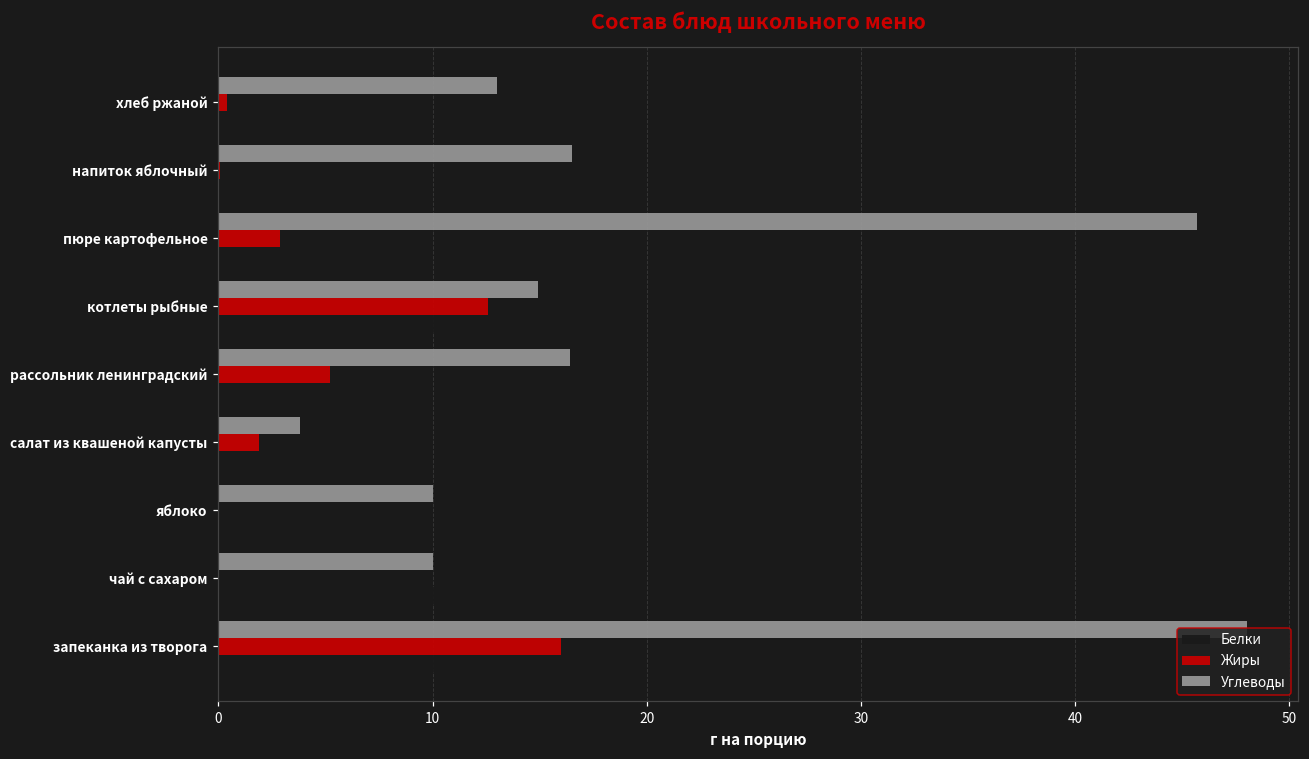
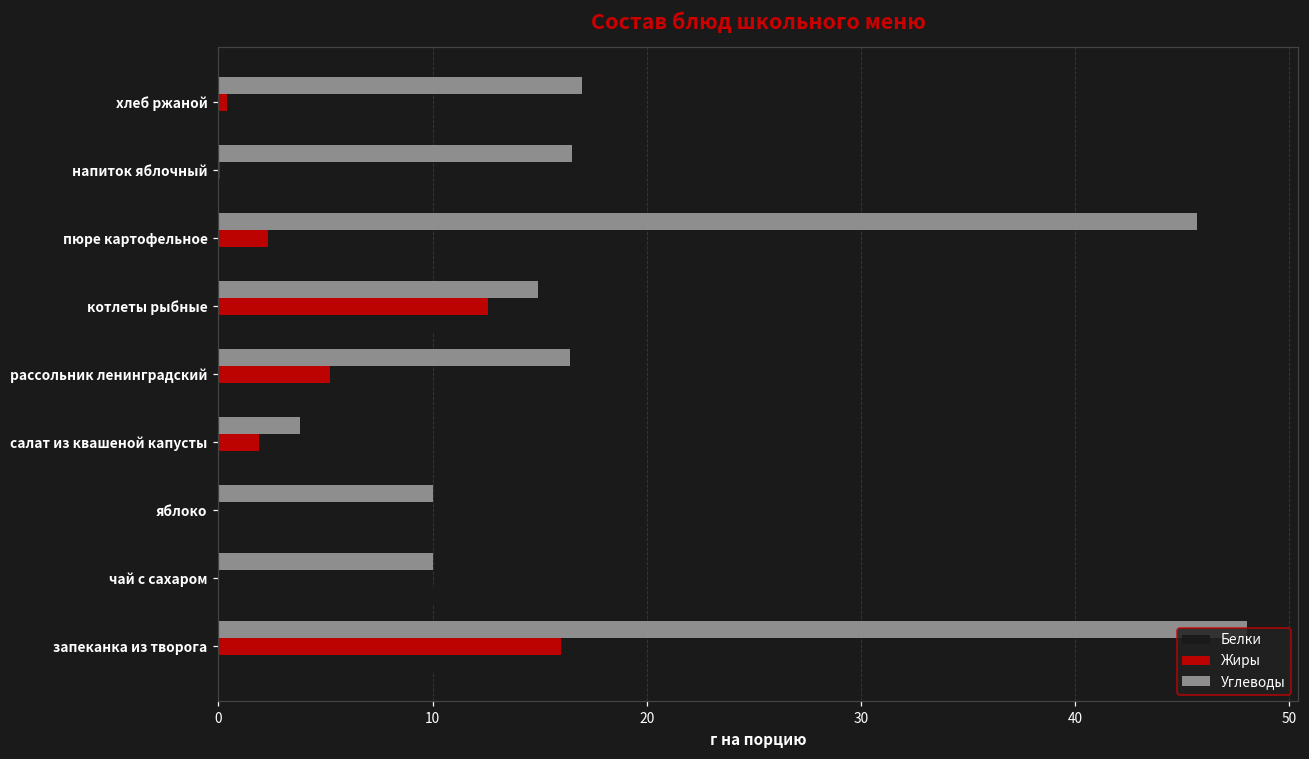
  {
    "Белки": {
      "хлеб ржаной": 2.7,
      "пюре картофельное": 2.9,
      "котлеты рыбные": 12.8,
      "рассольник ленинградский": 2.2,
      "салат из квашеной капусты": 1.0,
      "яблоко": 0.4,
      "чай с сахаром": 13.0,
      "запеканка из творога": 16.0
    },
    "Жиры": {
      "хлеб ржаной": 0.4,
-     "пюре картофельное": 2.9,
+     "пюре картофельное": 2.3,
      "котлеты рыбные": 12.6,
      "рассольник ленинградский": 5.2,
      "салат из квашеной капусты": 1.9,
      "яблоко": 0.0,
      "чай с сахаром": 0.0,
      "запеканка из творога": 16.0
    },
    "Углеводы": {
-     "хлеб ржаной": 13,
+     "хлеб ржаной": 17,
      "напиток яблочный": 16.5,
      "пюре картофельное": 45.7,
      "котлеты рыбные": 15,
      "рассольник ленинградский": 16.4,
      "салат из квашеной капусты": 3.8,
      "яблоко": 10,
      "чай с сахаром": 10
    }
  }
